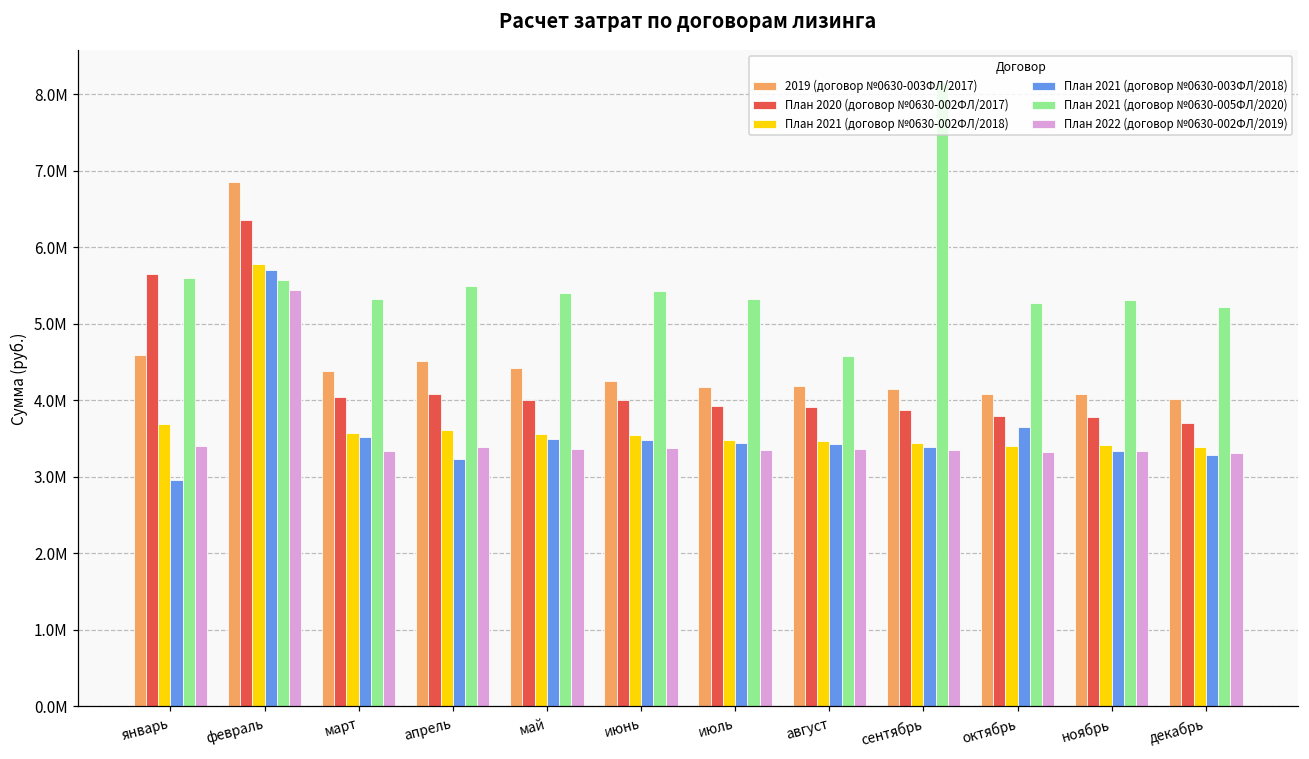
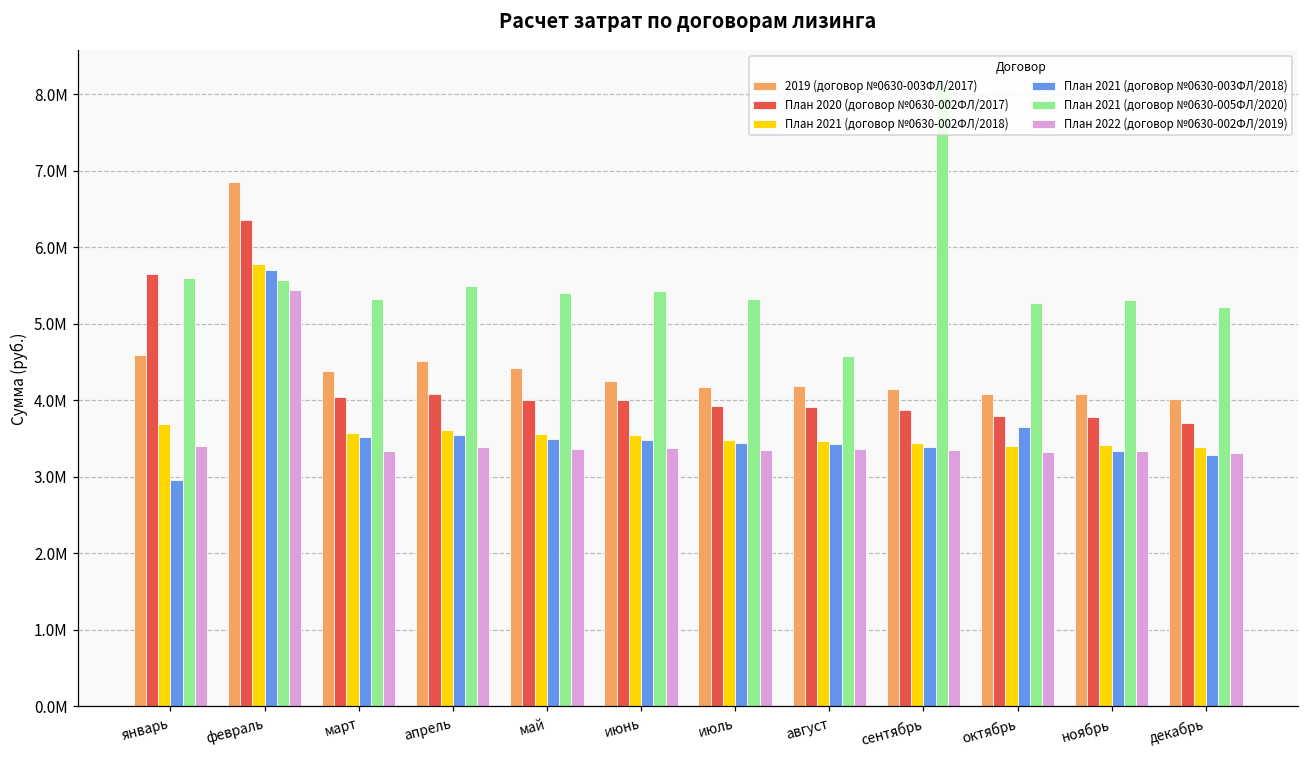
  {
    "2019 (договор №0630-003ФЛ/2017)": {
      "январь": 4600000,
      "февраль": 6900000,
      "март": 4400000,
      "апрель": 4500000,
      "май": 4400000,
      "июнь": 4200000,
      "июль": 4200000,
      "август": 4200000,
      "сентябрь": 4200000,
      "октябрь": 4100000,
      "ноябрь": 4100000,
      "декабрь": 4000000
    },
    "План 2020 (договор №0630-002ФЛ/2017)": {
      "январь": 5700000,
      "февраль": 6400000,
      "март": 4000000,
      "апрель": 4100000,
      "май": 4000000,
      "июнь": 4000000,
      "июль": 3900000,
      "август": 3900000,
      "сентябрь": 3900000,
      "октябрь": 3800000,
      "ноябрь": 3800000,
      "декабрь": 3700000
    },
    "План 2021 (договор №0630-002ФЛ/2018)": {
      "январь": 3700000,
      "февраль": 5800000,
      "март": 3600000,
      "апрель": 3600000,
      "май": 3600000,
      "июнь": 3500000,
      "июль": 3500000,
      "август": 3500000,
      "сентябрь": 3400000,
      "октябрь": 3400000,
      "ноябрь": 3400000,
      "декабрь": 3400000
    },
    "План 2021 (договор №0630-003ФЛ/2018)": {
      "январь": 3000000,
      "февраль": 5700000,
      "март": 3500000,
-     "апрель": 3200000,
+     "апрель": 3500000,
      "май": 3500000,
      "июнь": 3500000,
      "июль": 3400000,
      "август": 3400000,
      "сентябрь": 3400000,
      "октябрь": 3700000,
      "ноябрь": 3300000,
      "декабрь": 3300000
    },
    "План 2021 (договор №0630-005ФЛ/2020)": {
      "январь": 5600000,
      "февраль": 5600000,
      "март": 5300000,
      "апрель": 5500000,
      "май": 5400000,
      "июнь": 5400000,
      "июль": 5300000,
      "август": 4600000,
      "октябрь": 5300000,
      "ноябрь": 5300000,
      "декабрь": 5200000
    },
    "План 2022 (договор №0630-002ФЛ/2019)": {
      "январь": 3400000,
      "февраль": 5400000,
      "март": 3300000,
      "апрель": 3400000,
      "май": 3400000,
      "июнь": 3400000,
      "июль": 3400000,
      "август": 3400000,
      "сентябрь": 3400000,
      "октябрь": 3300000,
      "ноябрь": 3300000,
      "декабрь": 3300000
    }
  }
